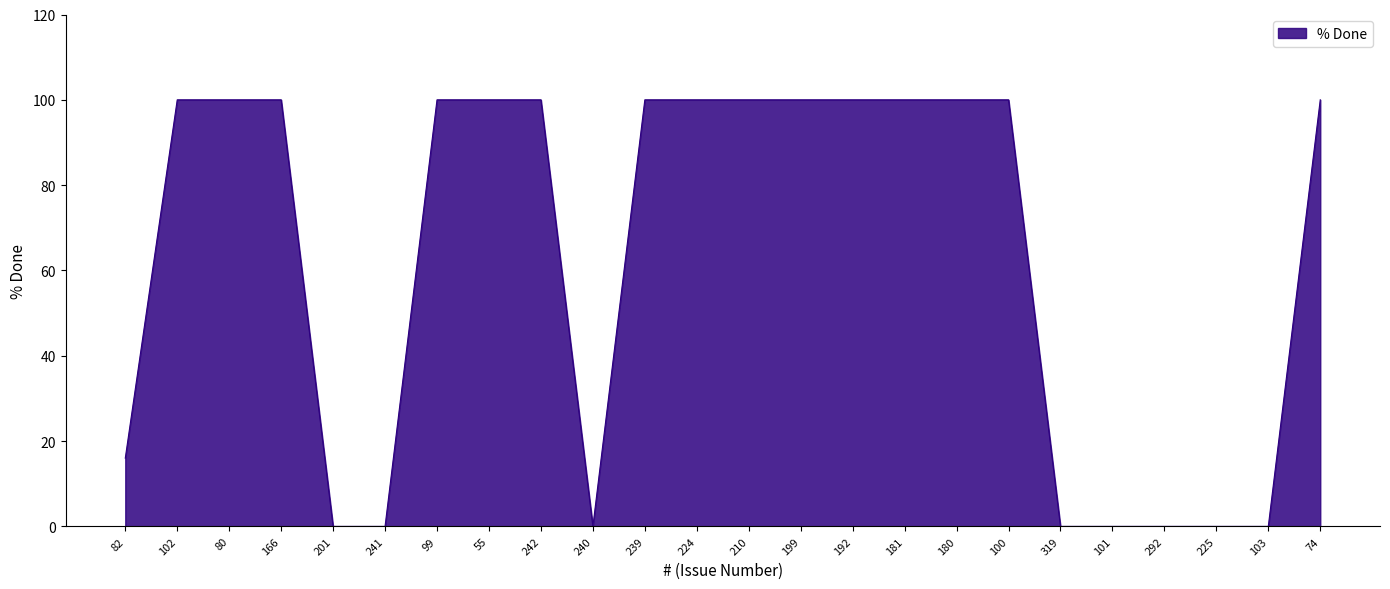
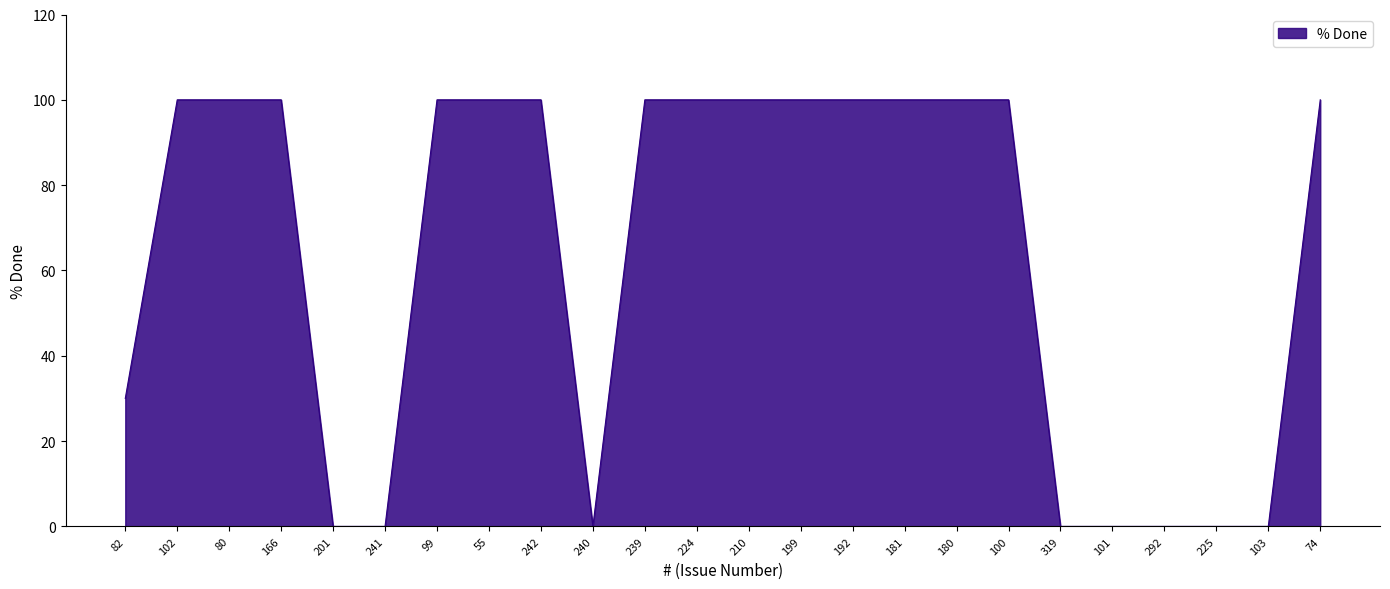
  {
-   "82": 16,
+   "82": 30,
    "102": 100,
    "80": 100,
    "166": 100,
    "201": 0,
    "241": 0,
    "99": 100,
    "55": 100,
    "242": 100,
    "240": 0,
    "239": 100,
    "224": 100,
    "210": 100,
    "199": 100,
    "192": 100,
    "181": 100,
    "180": 100,
    "100": 100,
    "319": 0,
    "101": 0,
    "292": 0,
    "225": 0,
    "103": 0,
    "74": 100
  }
